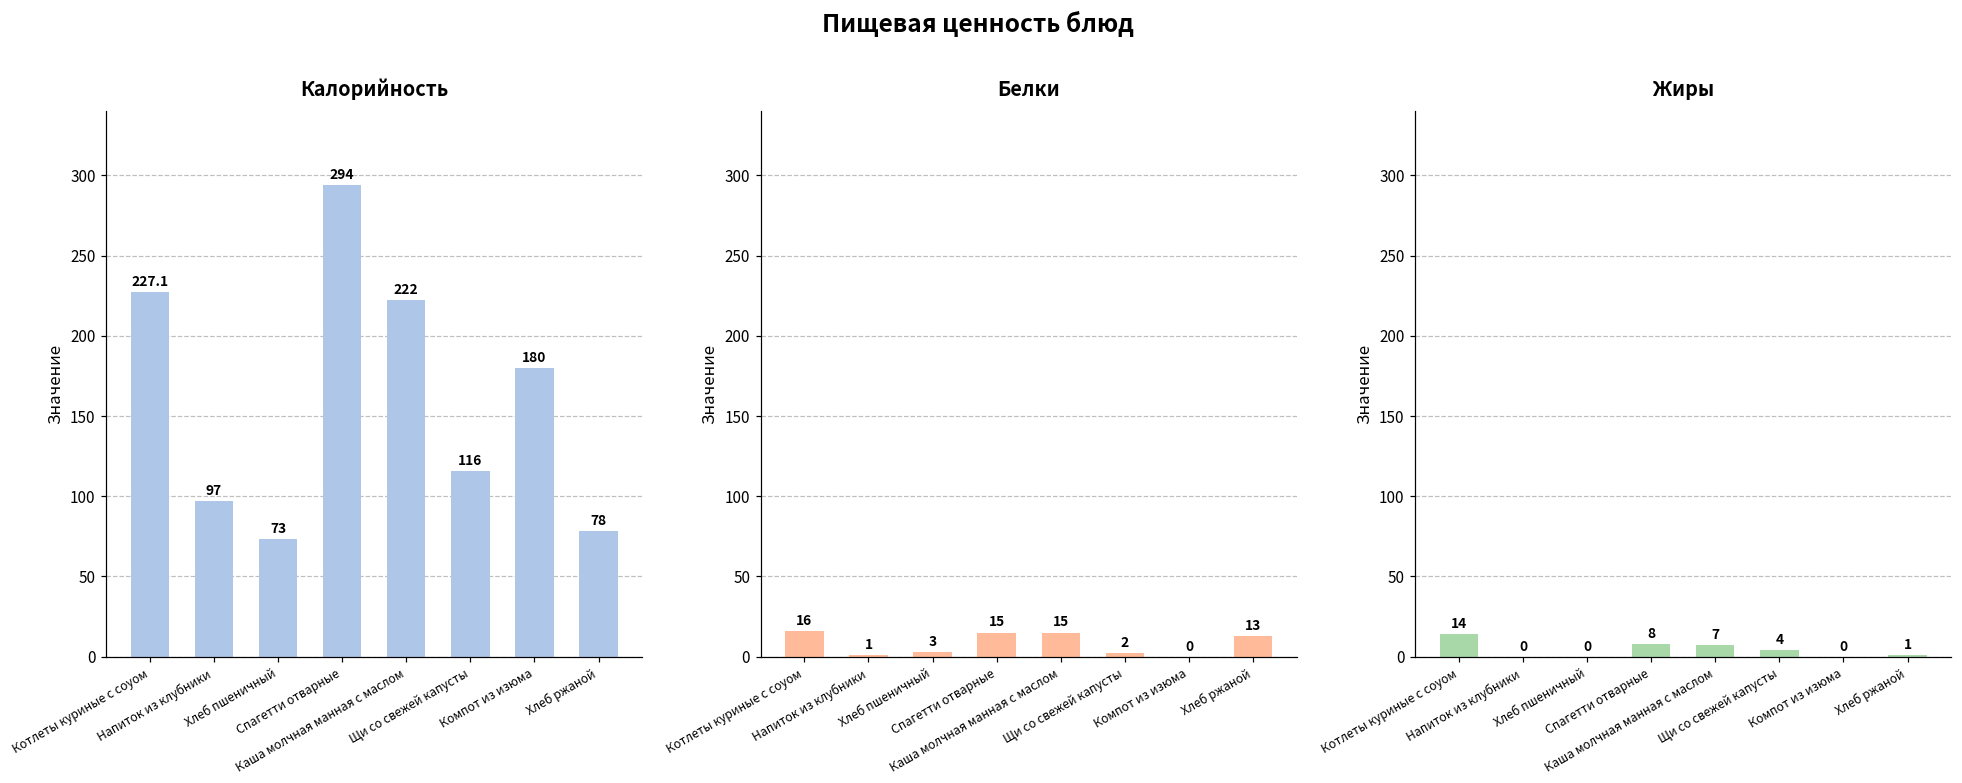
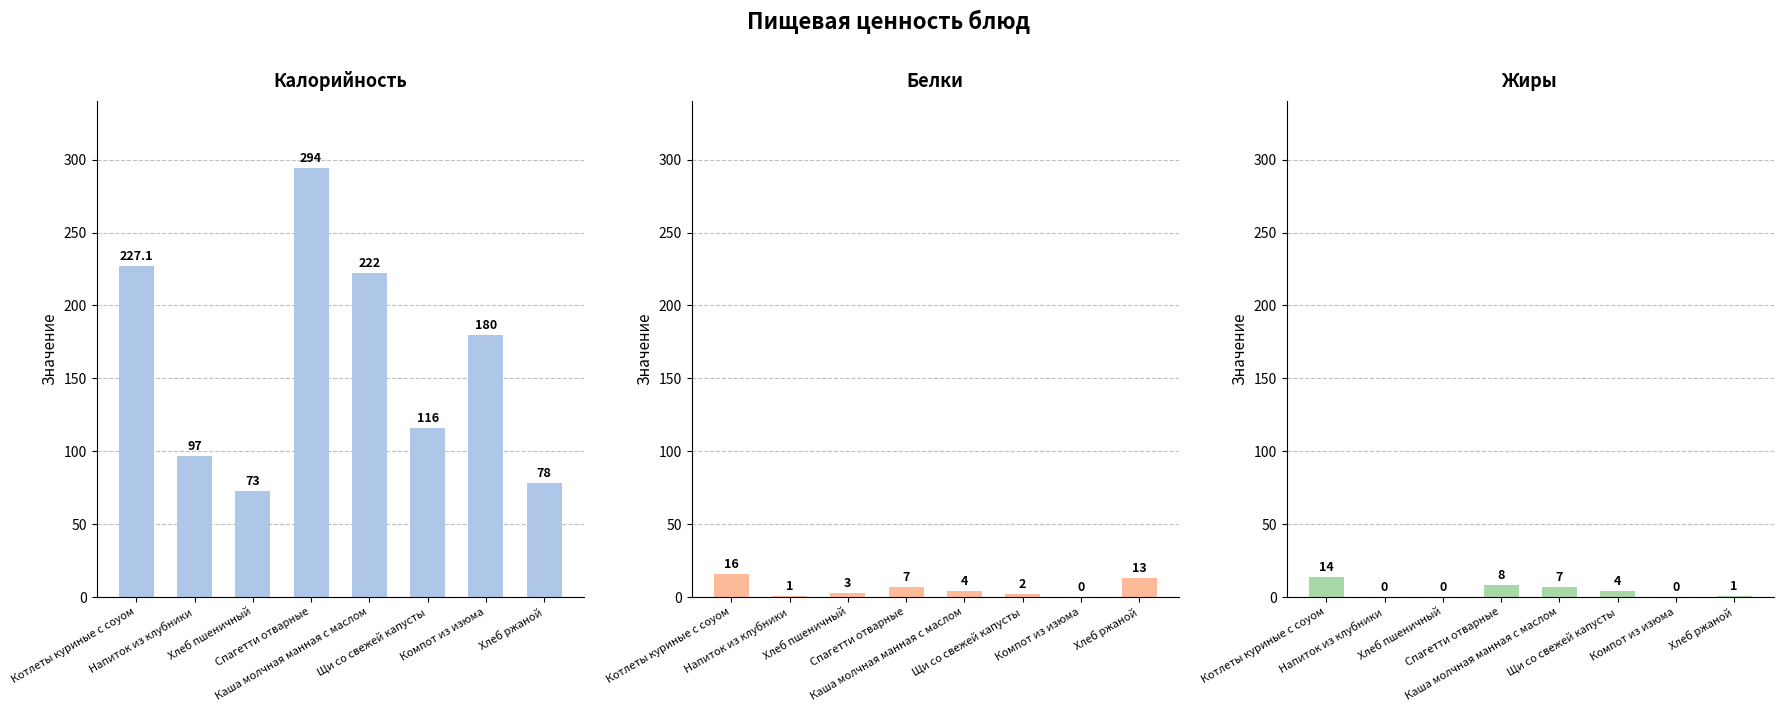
  {
    "Калорийность": {
      "Котлеты куриные с соуом": 227.1,
      "Напиток из клубники": 97,
      "Хлеб пшеничный": 73,
      "Спагетти отварные": 294,
      "Каша молчная манная с маслом": 222,
      "Щи со свежей капусты": 116,
      "Компот из изюма": 180,
      "Хлеб ржаной": 78
    },
    "Белки": {
      "Котлеты куриные с соуом": 16,
      "Напиток из клубники": 1,
      "Хлеб пшеничный": 3,
-     "Спагетти отварные": 15,
-     "Каша молчная манная с маслом": 15,
+     "Спагетти отварные": 7,
+     "Каша молчная манная с маслом": 4,
      "Щи со свежей капусты": 2,
      "Компот из изюма": 0,
      "Хлеб ржаной": 13
    },
    "Жиры": {
      "Котлеты куриные с соуом": 14,
      "Напиток из клубники": 0,
      "Хлеб пшеничный": 0,
      "Спагетти отварные": 8,
      "Каша молчная манная с маслом": 7,
      "Щи со свежей капусты": 4,
      "Компот из изюма": 0,
      "Хлеб ржаной": 1
    }
  }
